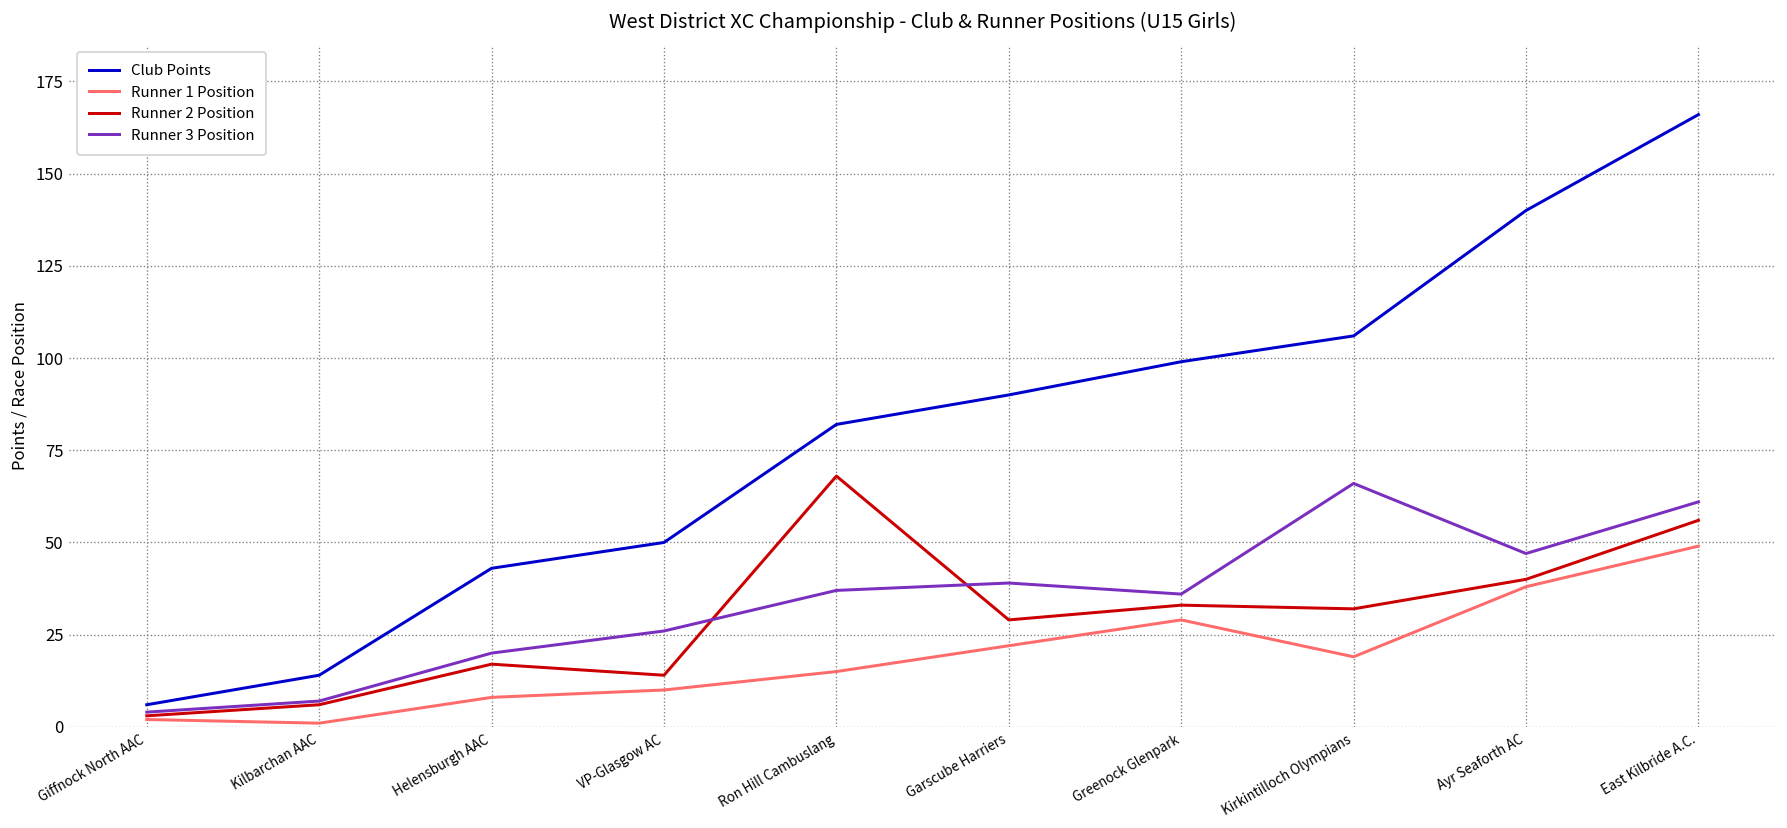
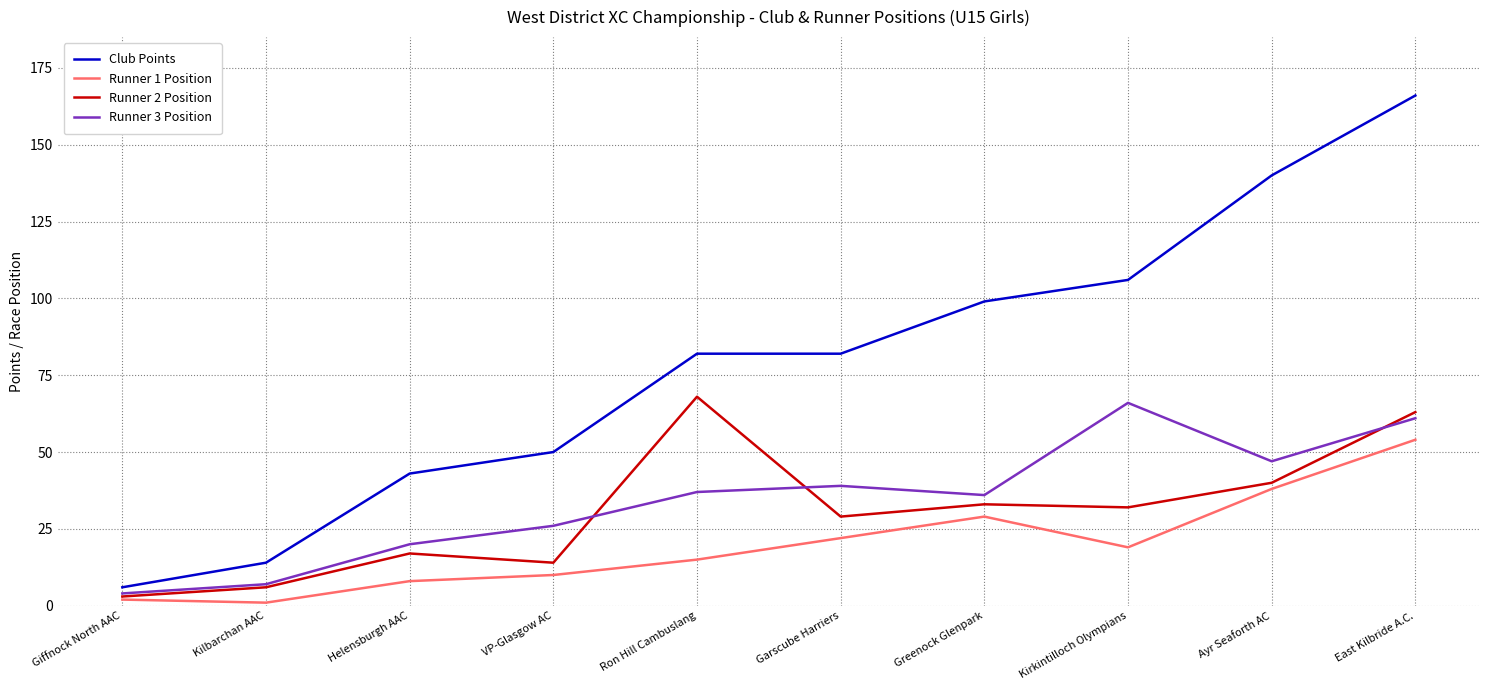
  {
    "Club Points": {
      "Giffnock North AAC": 6,
      "Kilbarchan AAC": 14,
      "Helensburgh AAC": 43,
      "VP-Glasgow AC": 50,
      "Ron Hill Cambuslang": 82,
-     "Garscube Harriers": 90,
+     "Garscube Harriers": 82,
      "Greenock Glenpark": 99,
      "Kirkintilloch Olympians": 106,
      "Ayr Seaforth AC": 140,
      "East Kilbride A.C.": 166
    },
    "Runner 1 Position": {
      "Giffnock North AAC": 2,
      "Kilbarchan AAC": 1,
      "Helensburgh AAC": 8,
      "VP-Glasgow AC": 10,
      "Ron Hill Cambuslang": 15,
      "Garscube Harriers": 22,
      "Greenock Glenpark": 29,
      "Kirkintilloch Olympians": 19,
      "Ayr Seaforth AC": 38,
-     "East Kilbride A.C.": 49
+     "East Kilbride A.C.": 54
    },
    "Runner 2 Position": {
      "Giffnock North AAC": 3,
      "Kilbarchan AAC": 6,
      "Helensburgh AAC": 17,
      "VP-Glasgow AC": 14,
      "Ron Hill Cambuslang": 68,
      "Garscube Harriers": 29,
      "Greenock Glenpark": 33,
      "Kirkintilloch Olympians": 32,
      "Ayr Seaforth AC": 40,
-     "East Kilbride A.C.": 56
+     "East Kilbride A.C.": 63
    },
    "Runner 3 Position": {
      "Giffnock North AAC": 4,
      "Kilbarchan AAC": 7,
      "Helensburgh AAC": 20,
      "VP-Glasgow AC": 26,
      "Ron Hill Cambuslang": 37,
      "Garscube Harriers": 39,
      "Greenock Glenpark": 36,
      "Kirkintilloch Olympians": 66,
      "Ayr Seaforth AC": 47,
      "East Kilbride A.C.": 61
    }
  }
